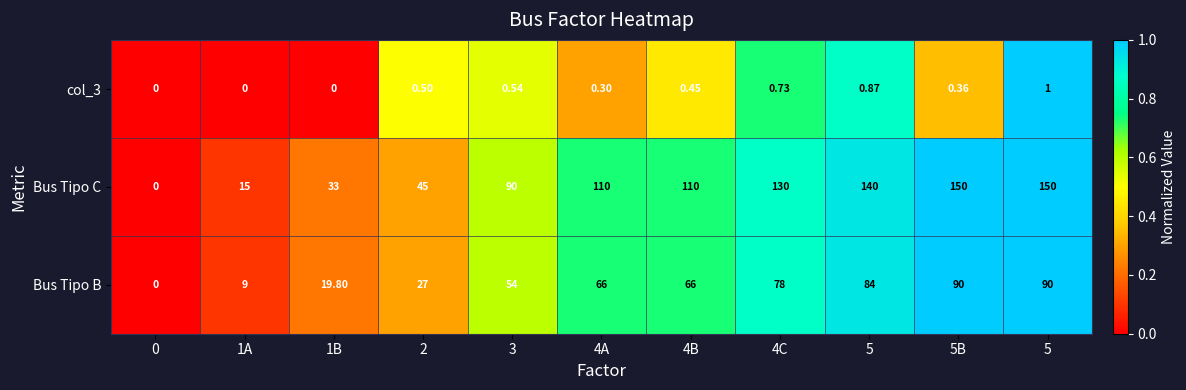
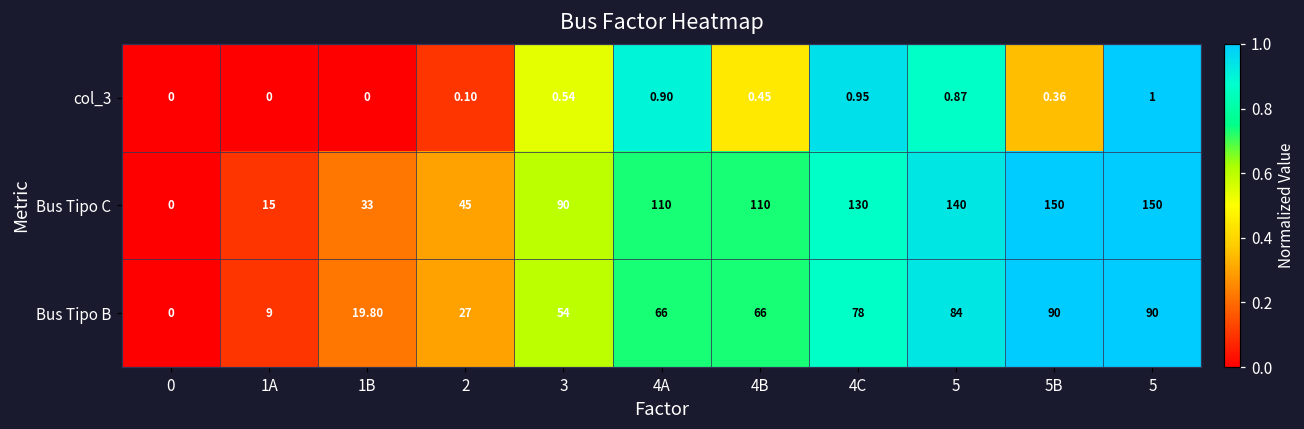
  {
    "col_3": {
      "0": 0,
      "1A": 0,
      "1B": 0,
-     "2": 0.50,
+     "2": 0.10,
      "3": 0.54,
-     "4A": 0.30,
+     "4A": 0.90,
      "4B": 0.45,
-     "4C": 0.73,
+     "4C": 0.95,
      "5B": 0.36
    },
    "Bus Tipo C": {
      "0": 0,
      "1A": 15,
      "1B": 33,
      "2": 45,
      "3": 90,
      "4A": 110,
      "4B": 110,
      "4C": 130,
      "5B": 150
    },
    "Bus Tipo B": {
      "0": 0,
      "1A": 9,
      "1B": 19.80,
      "2": 27,
      "3": 54,
      "4A": 66,
      "4B": 66,
      "4C": 78,
      "5B": 90
    }
  }
